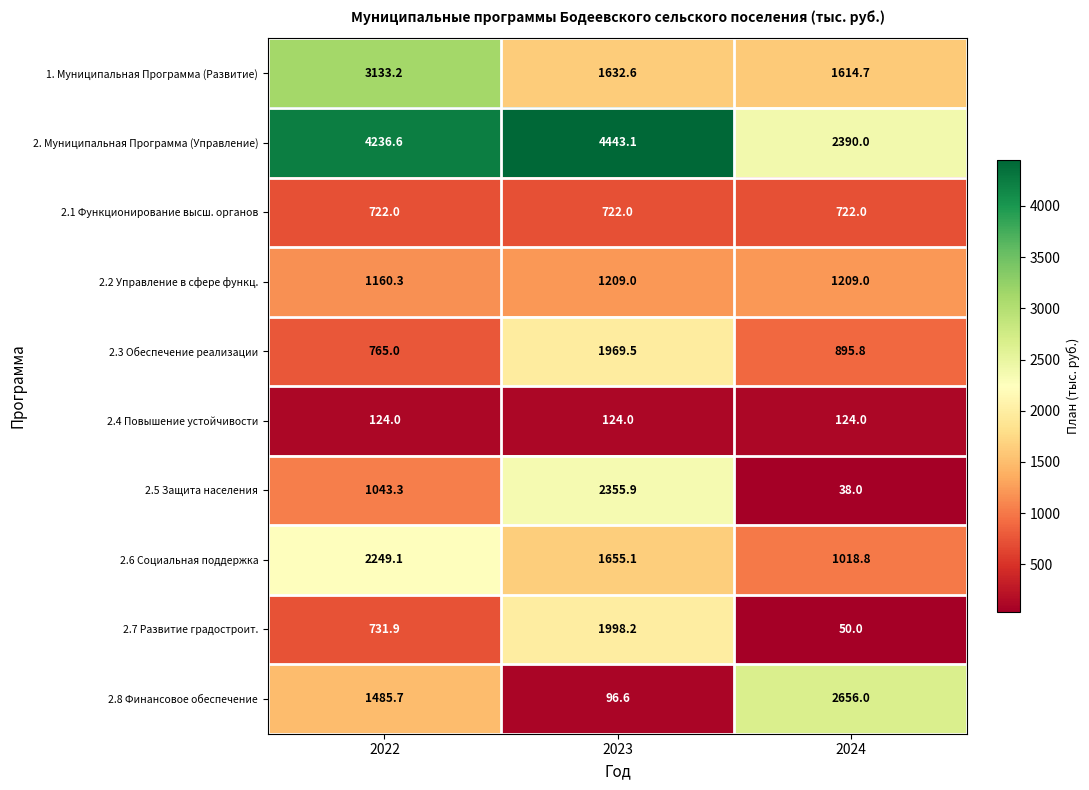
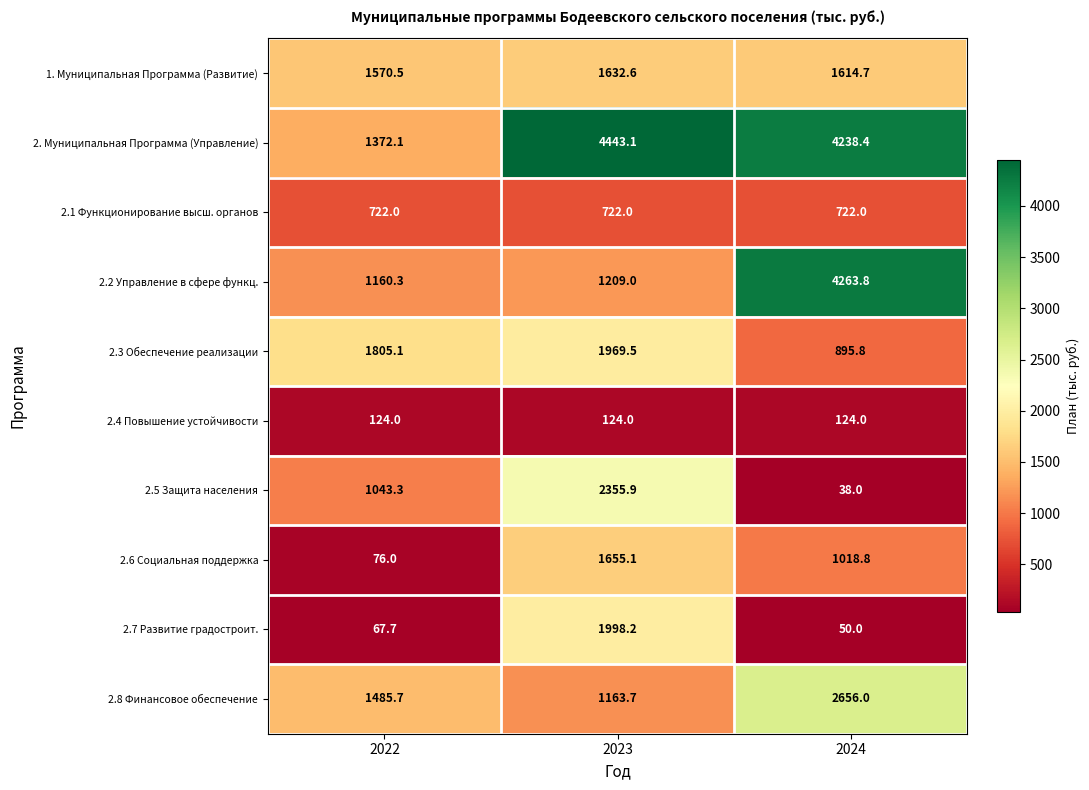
  {
    "1. Муниципальная Программа (Развитие)": {
-     "2022": 3133.2,
+     "2022": 1570.5,
      "2023": 1632.6,
      "2024": 1614.7
    },
    "2. Муниципальная Программа (Управление)": {
-     "2022": 4236.6,
+     "2022": 1372.1,
      "2023": 4443.1,
-     "2024": 2390.0
+     "2024": 4238.4
    },
    "2.1 Функционирование высш. органов": {
      "2022": 722.0,
      "2023": 722.0,
      "2024": 722.0
    },
    "2.2 Управление в сфере функц.": {
      "2022": 1160.3,
      "2023": 1209.0,
-     "2024": 1209.0
+     "2024": 4263.8
    },
    "2.3 Обеспечение реализации": {
-     "2022": 765.0,
+     "2022": 1805.1,
      "2023": 1969.5,
      "2024": 895.8
    },
    "2.4 Повышение устойчивости": {
      "2022": 124.0,
      "2023": 124.0,
      "2024": 124.0
    },
    "2.5 Защита населения": {
      "2022": 1043.3,
      "2023": 2355.9,
      "2024": 38.0
    },
    "2.6 Социальная поддержка": {
-     "2022": 2249.1,
+     "2022": 76.0,
      "2023": 1655.1,
      "2024": 1018.8
    },
    "2.7 Развитие градостроит.": {
-     "2022": 731.9,
+     "2022": 67.7,
      "2023": 1998.2,
      "2024": 50.0
    },
    "2.8 Финансовое обеспечение": {
      "2022": 1485.7,
-     "2023": 96.6,
+     "2023": 1163.7,
      "2024": 2656.0
    }
  }
